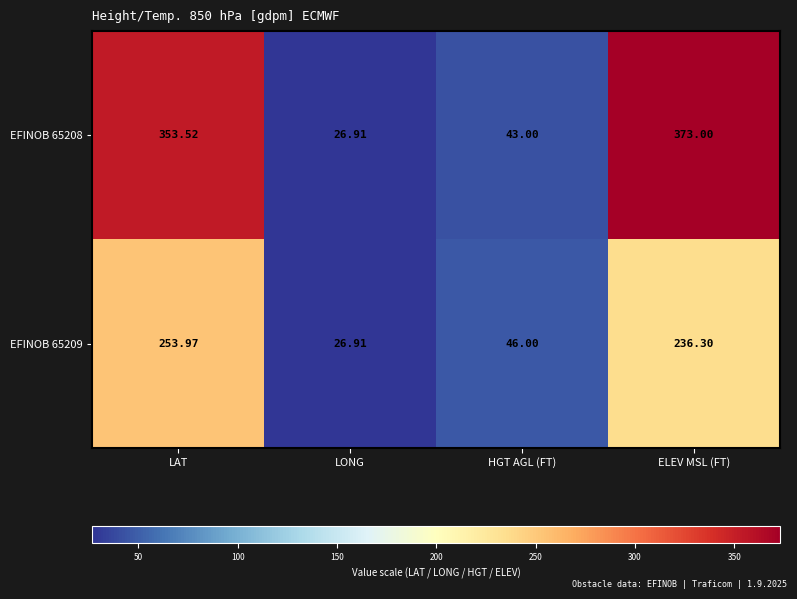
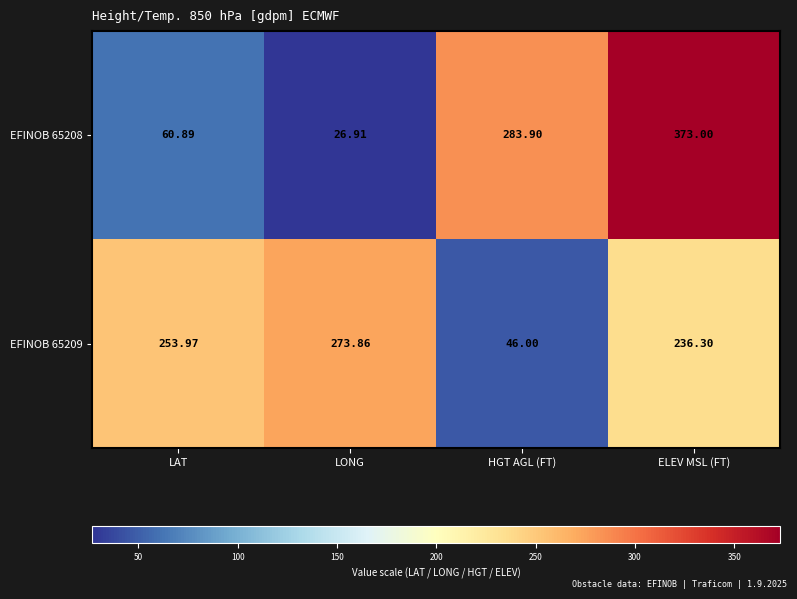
  {
    "EFINOB 65208": {
-     "LAT": 353.52,
+     "LAT": 60.89,
      "LONG": 26.91,
-     "HGT AGL (FT)": 43.00,
+     "HGT AGL (FT)": 283.90,
      "ELEV MSL (FT)": 373.00
    },
    "EFINOB 65209": {
      "LAT": 253.97,
-     "LONG": 26.91,
+     "LONG": 273.86,
      "HGT AGL (FT)": 46.00,
      "ELEV MSL (FT)": 236.30
    }
  }
